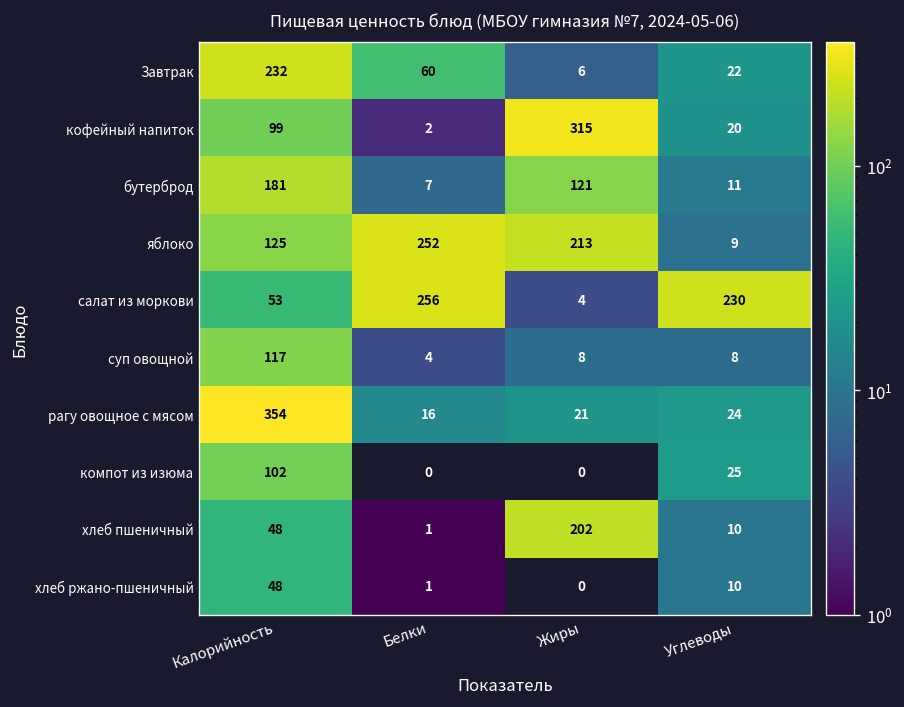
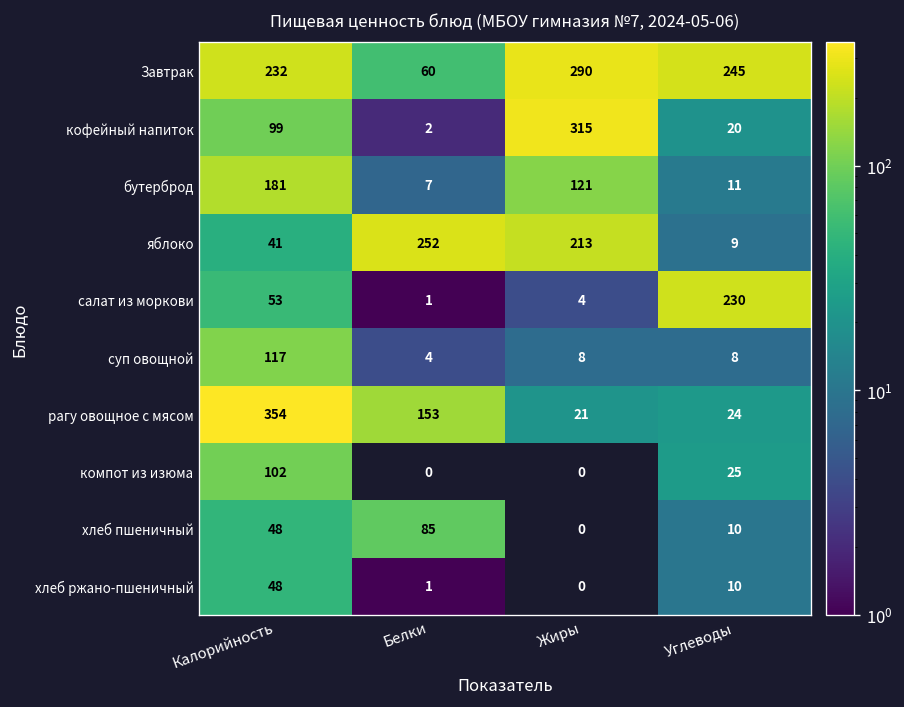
  {
    "Завтрак": {
      "Калорийность": 232,
      "Белки": 60,
-     "Жиры": 6,
-     "Углеводы": 22
+     "Жиры": 290,
+     "Углеводы": 245
    },
    "кофейный напиток": {
      "Калорийность": 99,
      "Белки": 2,
      "Жиры": 315,
      "Углеводы": 20
    },
    "бутерброд": {
      "Калорийность": 181,
      "Белки": 7,
      "Жиры": 121,
      "Углеводы": 11
    },
    "яблоко": {
-     "Калорийность": 125,
+     "Калорийность": 41,
      "Белки": 252,
      "Жиры": 213,
      "Углеводы": 9
    },
    "салат из моркови": {
      "Калорийность": 53,
-     "Белки": 256,
+     "Белки": 1,
      "Жиры": 4,
      "Углеводы": 230
    },
    "суп овощной": {
      "Калорийность": 117,
      "Белки": 4,
      "Жиры": 8,
      "Углеводы": 8
    },
    "рагу овощное с мясом": {
      "Калорийность": 354,
-     "Белки": 16,
+     "Белки": 153,
      "Жиры": 21,
      "Углеводы": 24
    },
    "компот из изюма": {
      "Калорийность": 102,
      "Белки": 0,
      "Жиры": 0,
      "Углеводы": 25
    },
    "хлеб пшеничный": {
      "Калорийность": 48,
-     "Белки": 1,
-     "Жиры": 202,
+     "Белки": 85,
+     "Жиры": 0,
      "Углеводы": 10
    },
    "хлеб ржано-пшеничный": {
      "Калорийность": 48,
      "Белки": 1,
      "Жиры": 0,
      "Углеводы": 10
    }
  }
